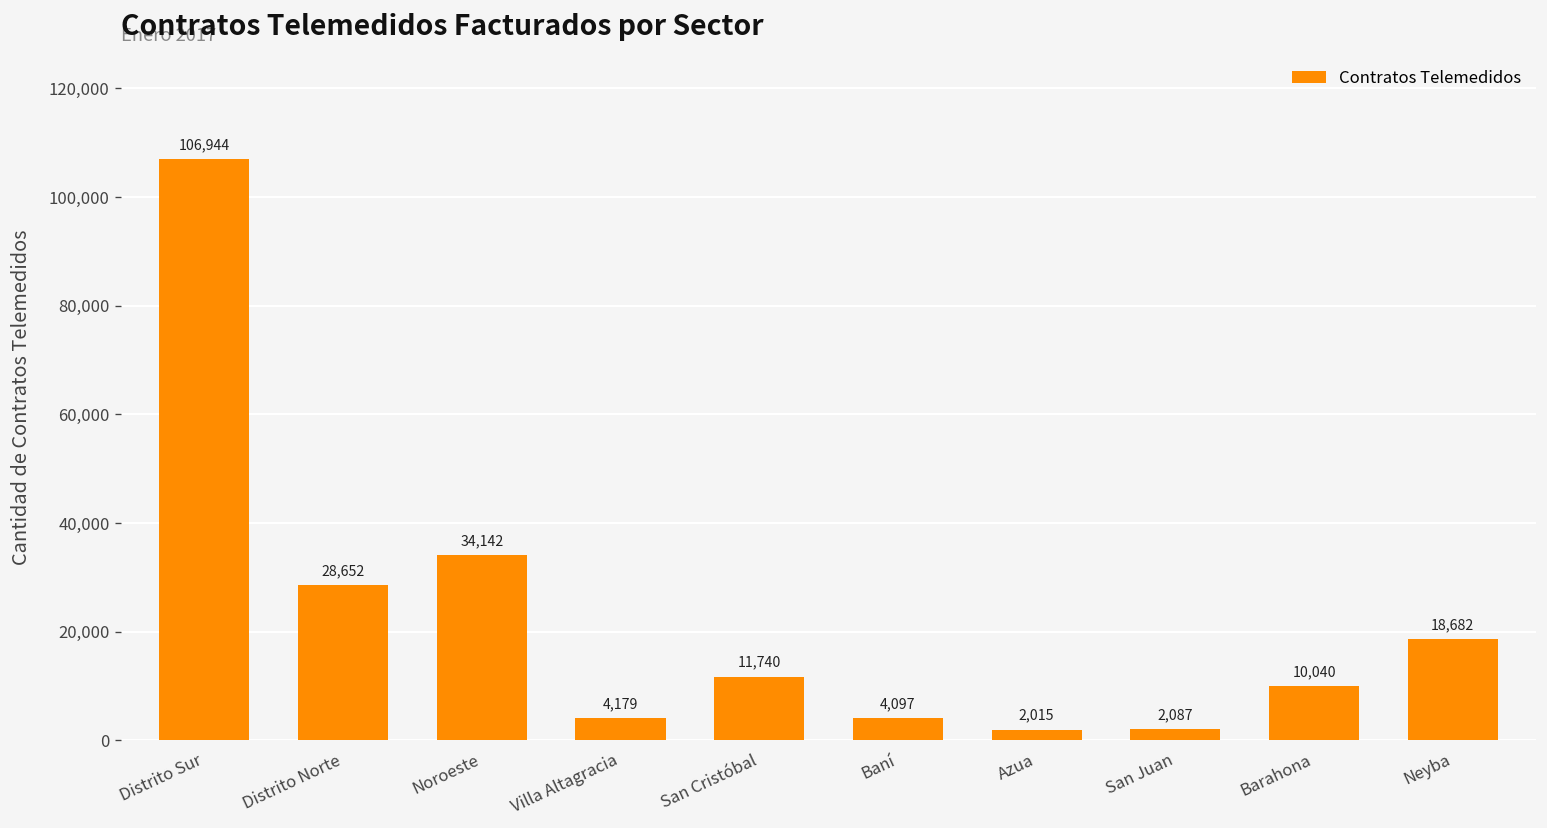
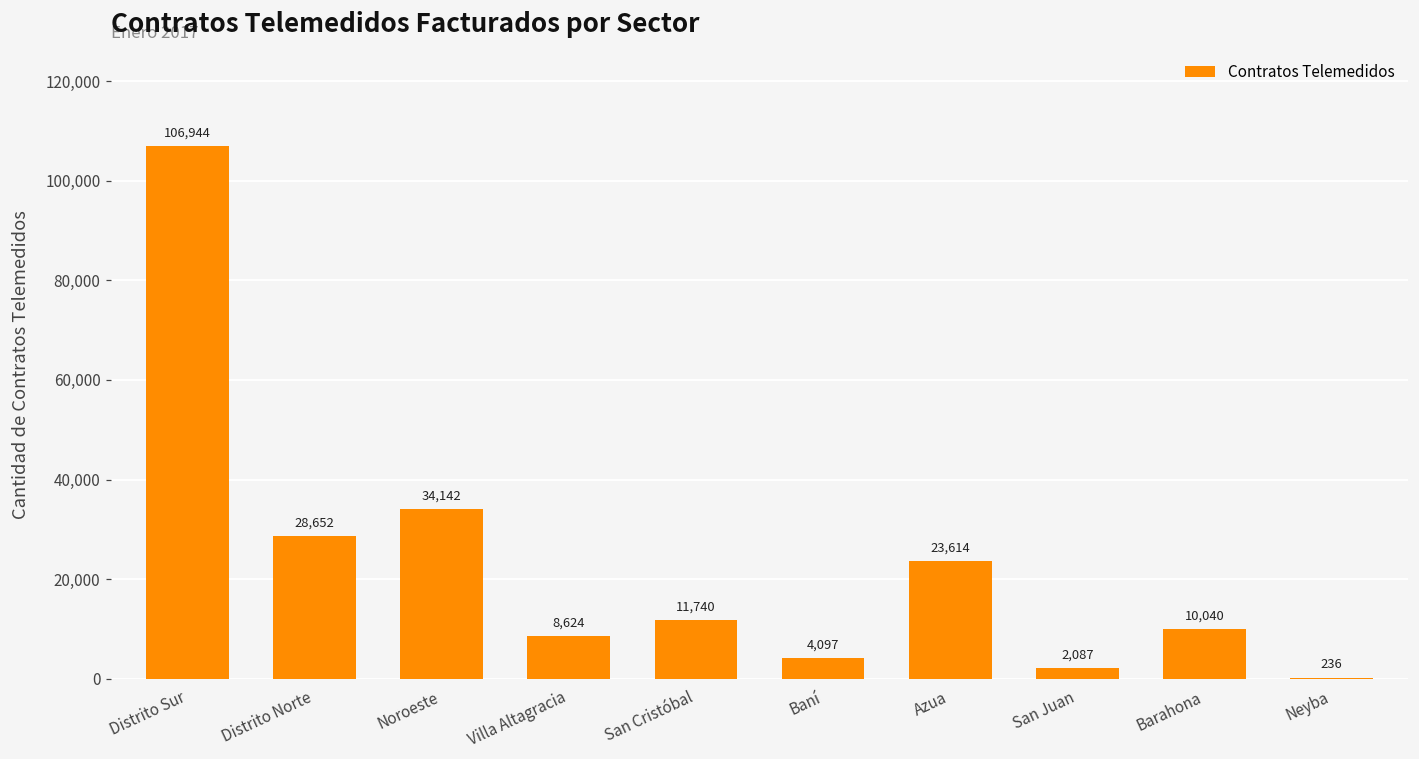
  {
    "Distrito Sur": "106,944",
    "Distrito Norte": "28,652",
    "Noroeste": "34,142",
-   "Villa Altagracia": "4,179",
+   "Villa Altagracia": "8,624",
    "San Cristóbal": "11,740",
    "Baní": "4,097",
-   "Azua": "2,015",
+   "Azua": "23,614",
    "San Juan": "2,087",
    "Barahona": "10,040",
-   "Neyba": "18,682"
+   "Neyba": "236"
  }
